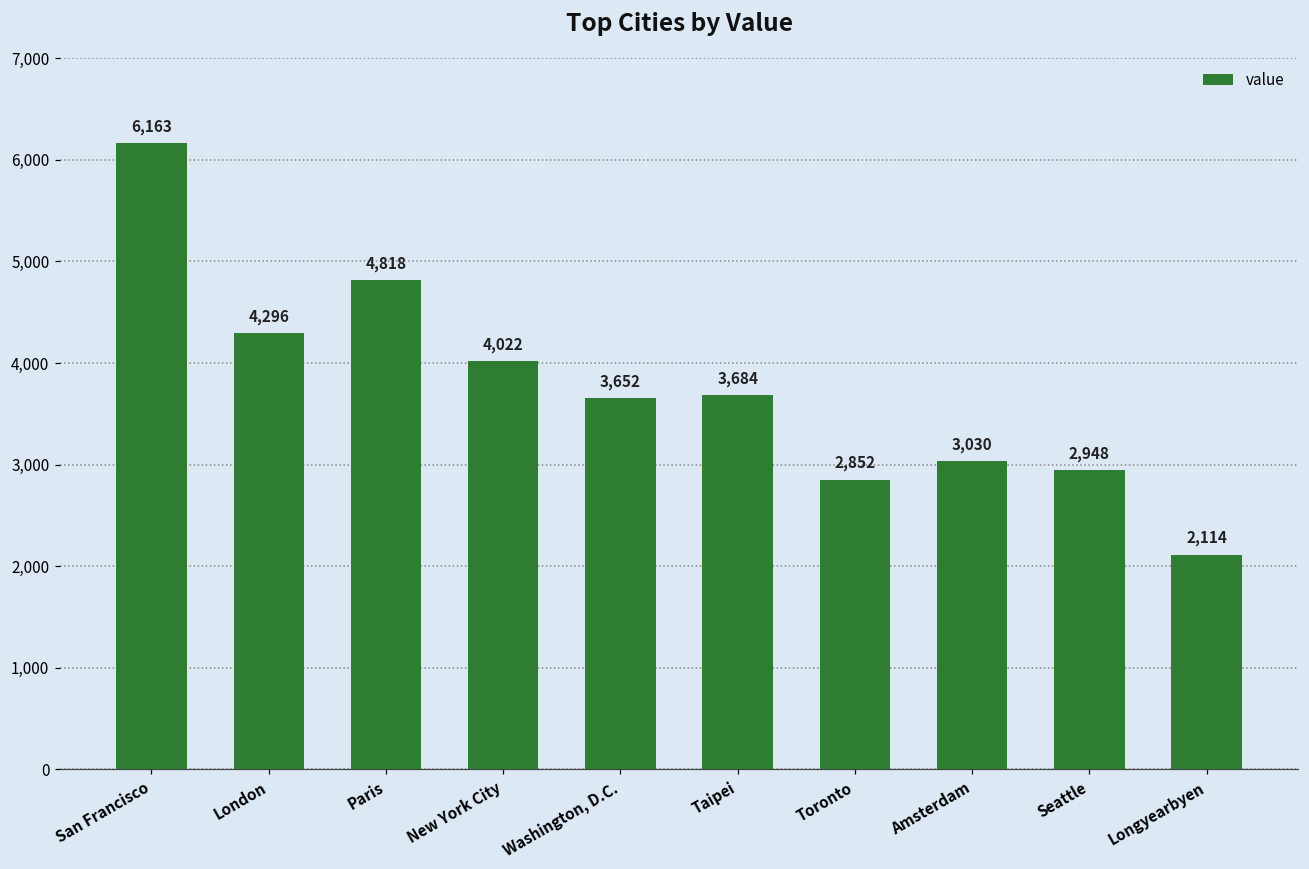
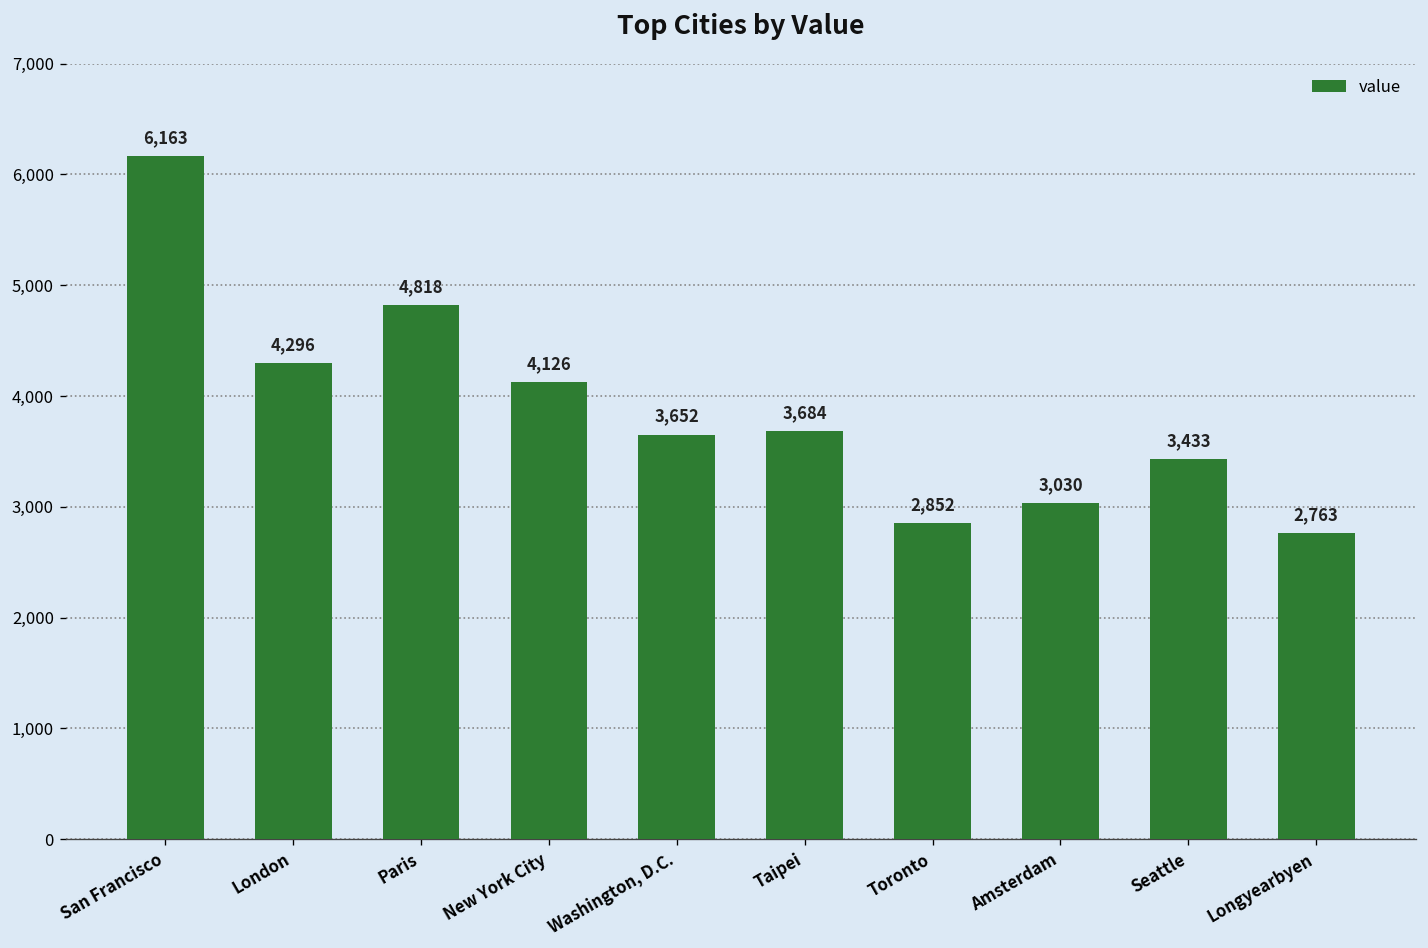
  {
    "San Francisco": "6,163",
    "London": "4,296",
    "Paris": "4,818",
-   "New York City": "4,022",
+   "New York City": "4,126",
    "Washington, D.C.": "3,652",
    "Taipei": "3,684",
    "Toronto": "2,852",
    "Amsterdam": "3,030",
-   "Seattle": "2,948",
-   "Longyearbyen": "2,114"
+   "Seattle": "3,433",
+   "Longyearbyen": "2,763"
  }
